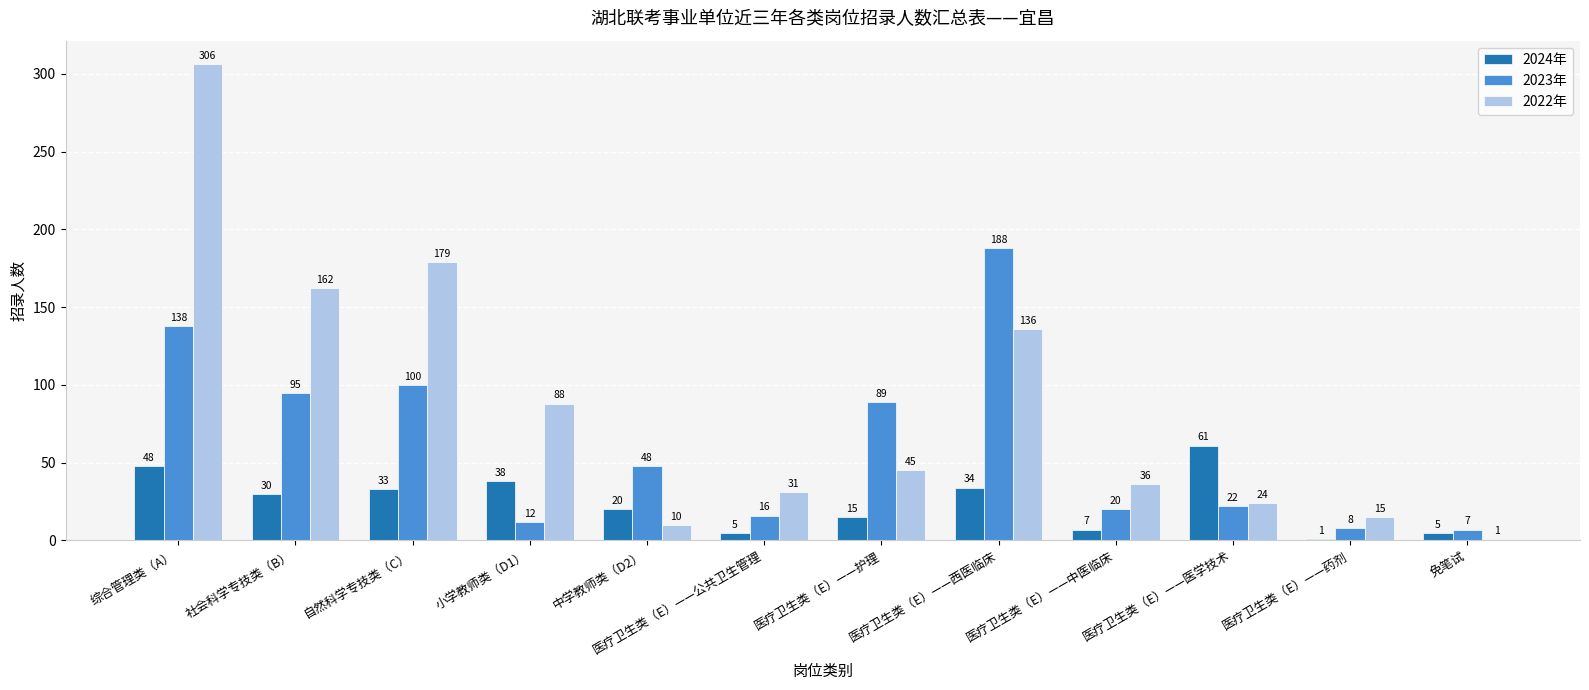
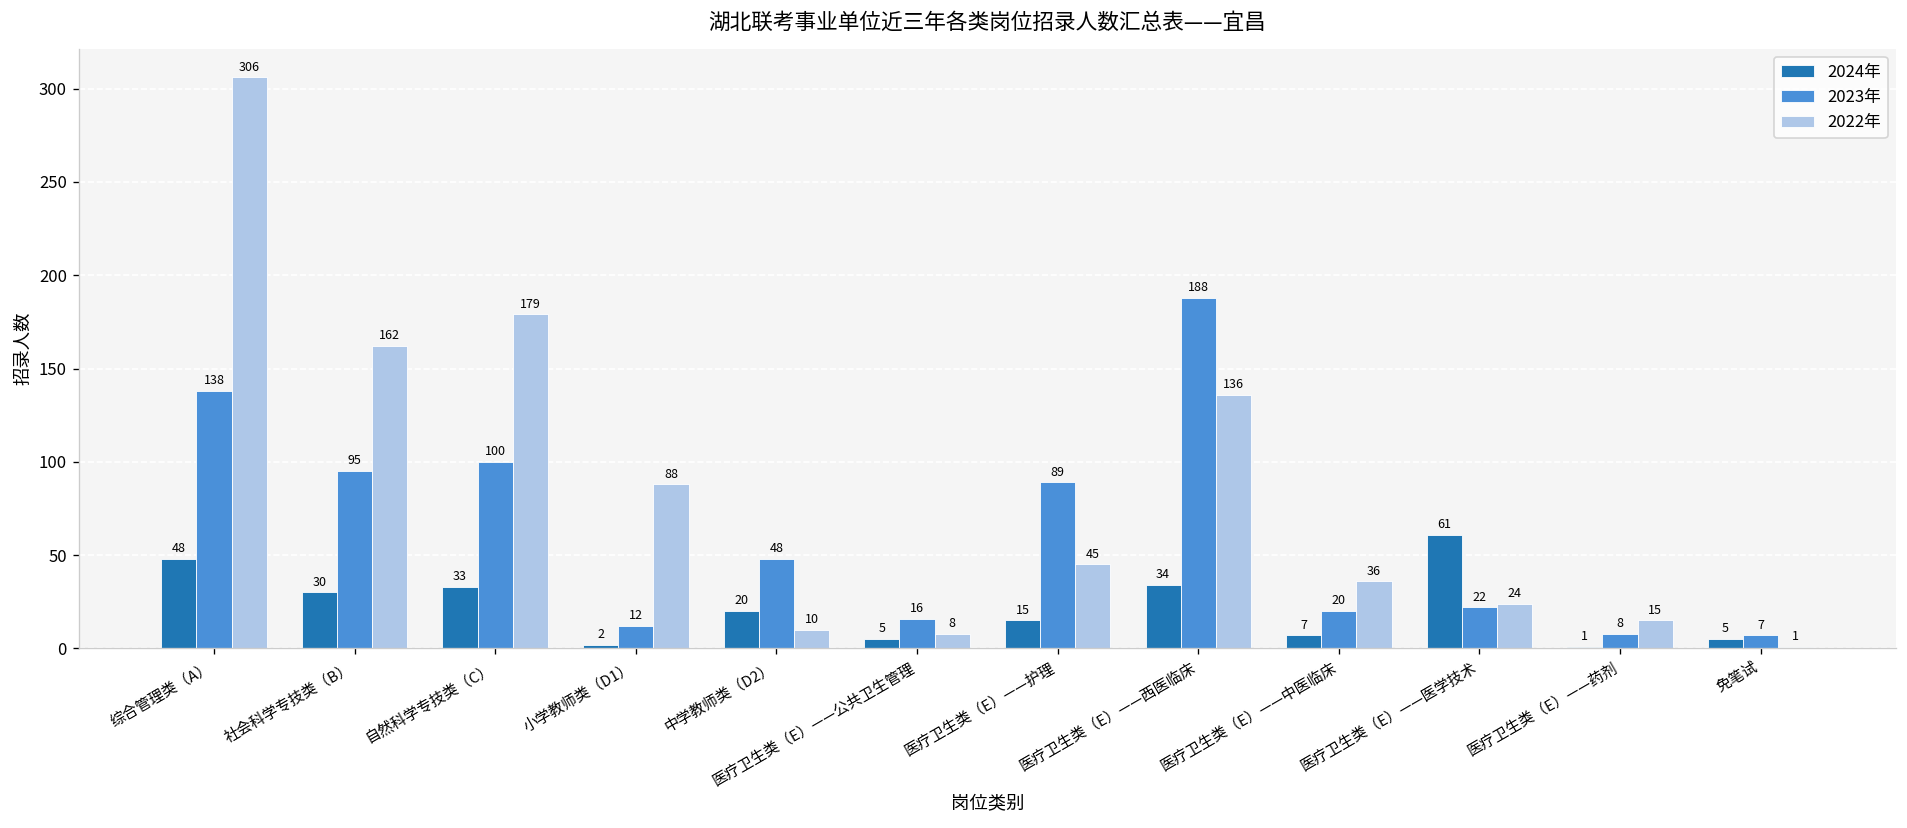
  {
    "2024年": {
      "综合管理类（A）": 48,
      "社会科学专技类（B）": 30,
      "自然科学专技类（C）": 33,
-     "小学教师类（D1）": 38,
+     "小学教师类（D1）": 2,
      "中学教师类（D2）": 20,
      "医疗卫生类（E）——公共卫生管理": 5,
      "医疗卫生类（E）——护理": 15,
      "医疗卫生类（E）——西医临床": 34,
      "医疗卫生类（E）——中医临床": 7,
      "医疗卫生类（E）——医学技术": 61,
      "医疗卫生类（E）——药剂": 1,
      "免笔试": 5
    },
    "2023年": {
      "综合管理类（A）": 138,
      "社会科学专技类（B）": 95,
      "自然科学专技类（C）": 100,
      "小学教师类（D1）": 12,
      "中学教师类（D2）": 48,
      "医疗卫生类（E）——公共卫生管理": 16,
      "医疗卫生类（E）——护理": 89,
      "医疗卫生类（E）——西医临床": 188,
      "医疗卫生类（E）——中医临床": 20,
      "医疗卫生类（E）——医学技术": 22,
      "医疗卫生类（E）——药剂": 8,
      "免笔试": 7
    },
    "2022年": {
      "综合管理类（A）": 306,
      "社会科学专技类（B）": 162,
      "自然科学专技类（C）": 179,
      "小学教师类（D1）": 88,
      "中学教师类（D2）": 10,
-     "医疗卫生类（E）——公共卫生管理": 31,
+     "医疗卫生类（E）——公共卫生管理": 8,
      "医疗卫生类（E）——护理": 45,
      "医疗卫生类（E）——西医临床": 136,
      "医疗卫生类（E）——中医临床": 36,
      "医疗卫生类（E）——医学技术": 24,
      "医疗卫生类（E）——药剂": 15,
      "免笔试": 1
    }
  }
